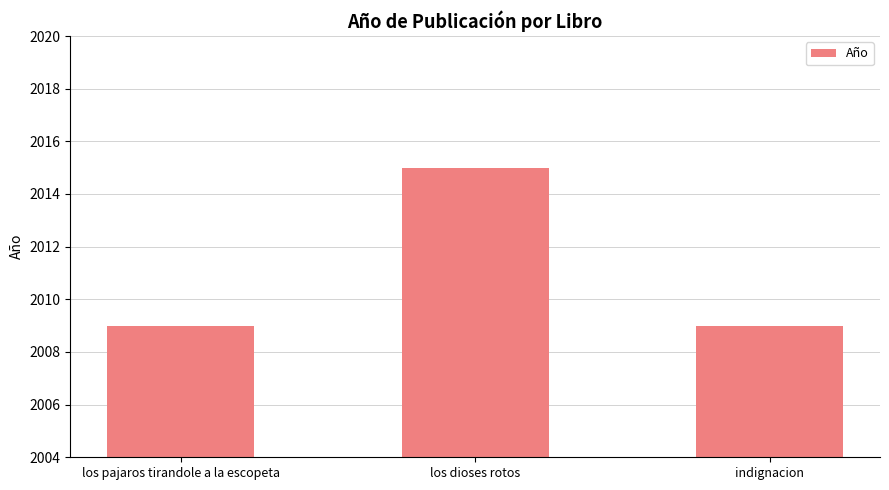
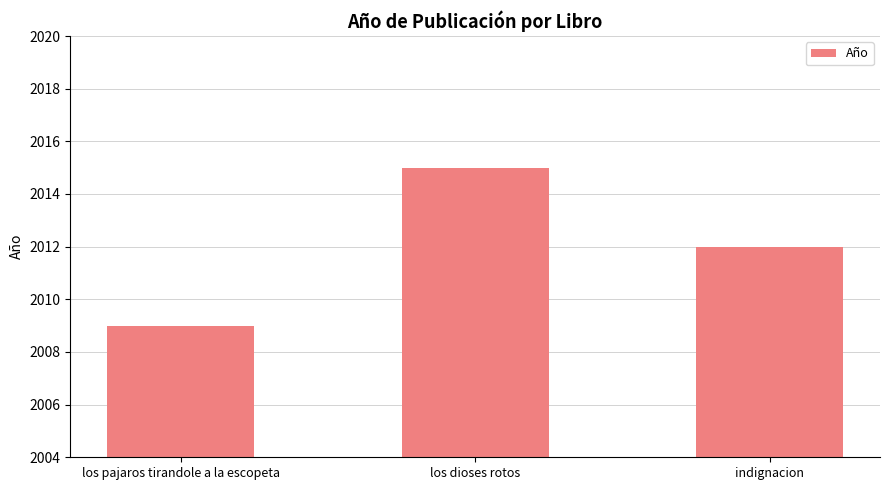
  {
    "los pajaros tirandole a la escopeta": 2009,
    "los dioses rotos": 2015,
-   "indignacion": 2009
+   "indignacion": 2012
  }
